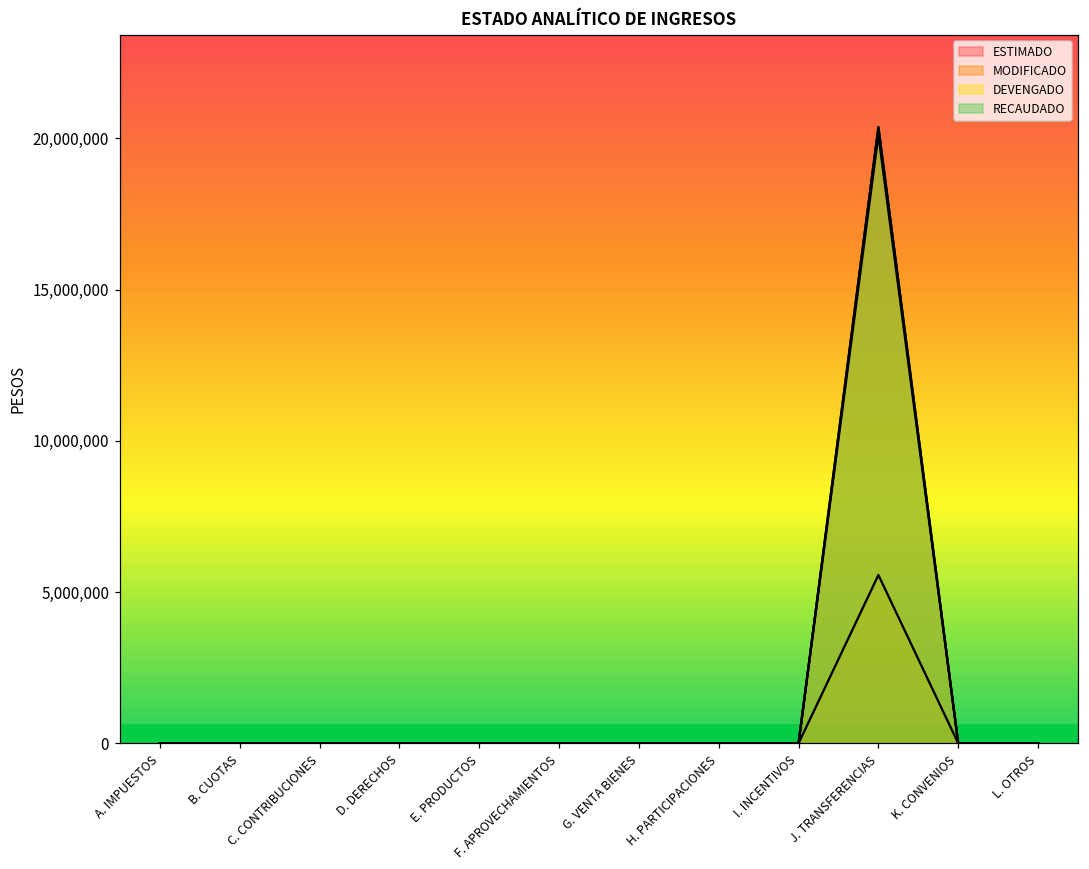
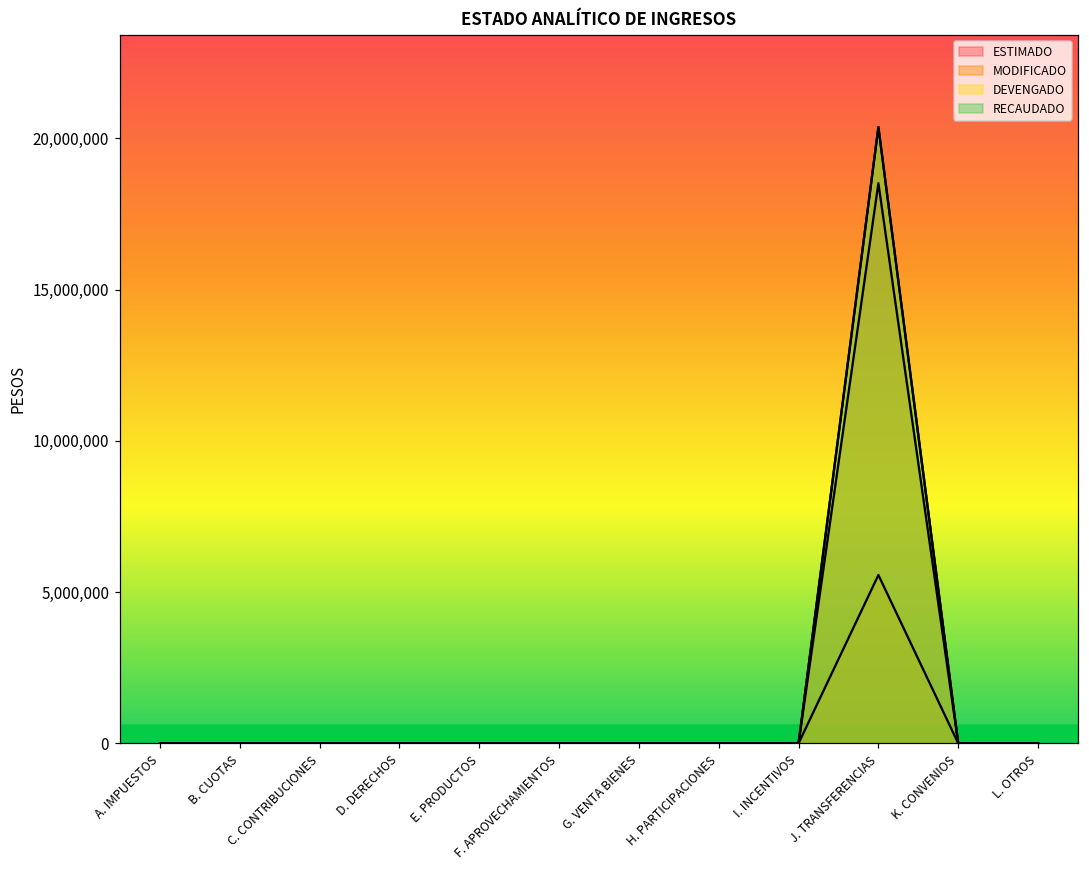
  {
    "ESTIMADO": {
-     "J. TRANSFERENCIAS": "20,100,000"
+     "J. TRANSFERENCIAS": "18,500,000"
    },
    "MODIFICADO": {
      "J. TRANSFERENCIAS": "5,600,000"
    },
    "RECAUDADO": {
      "J. TRANSFERENCIAS": "20,400,000"
    }
  }
